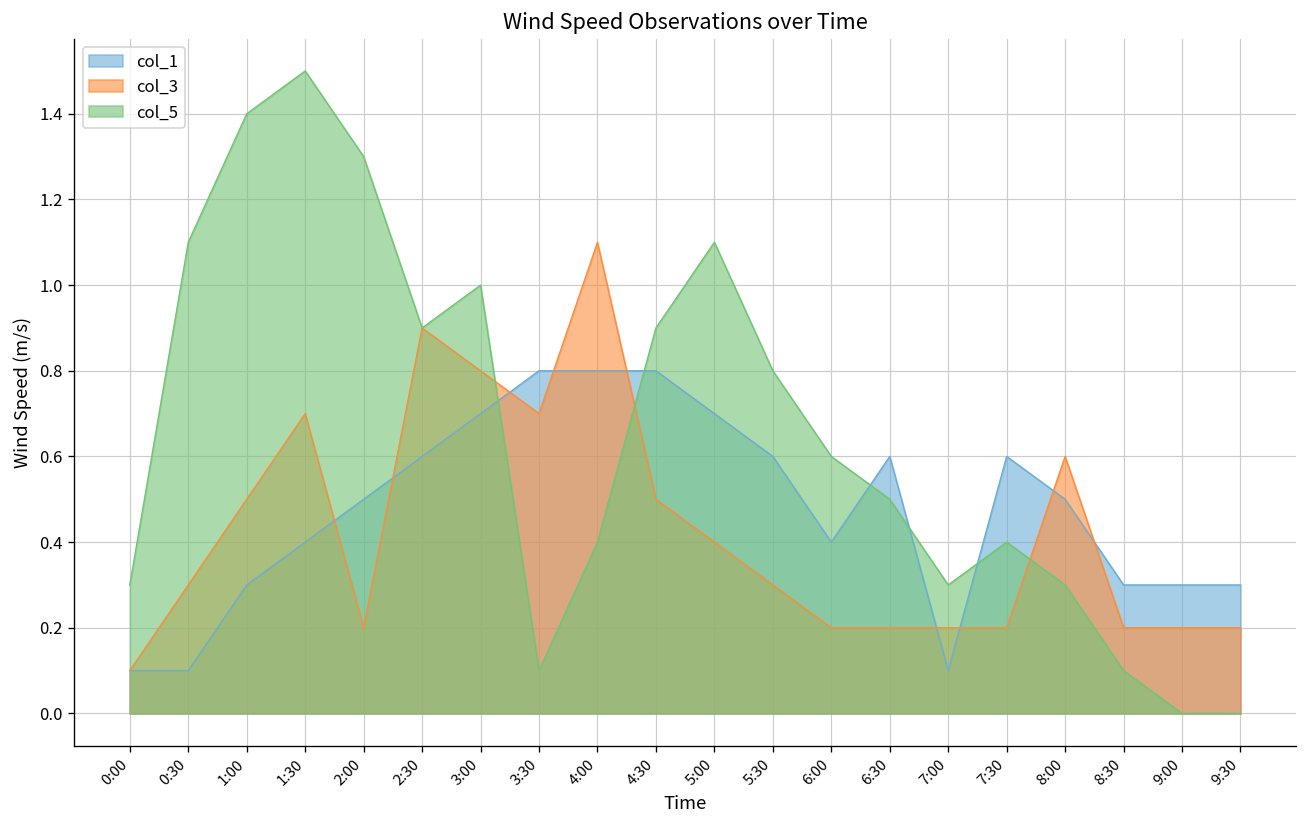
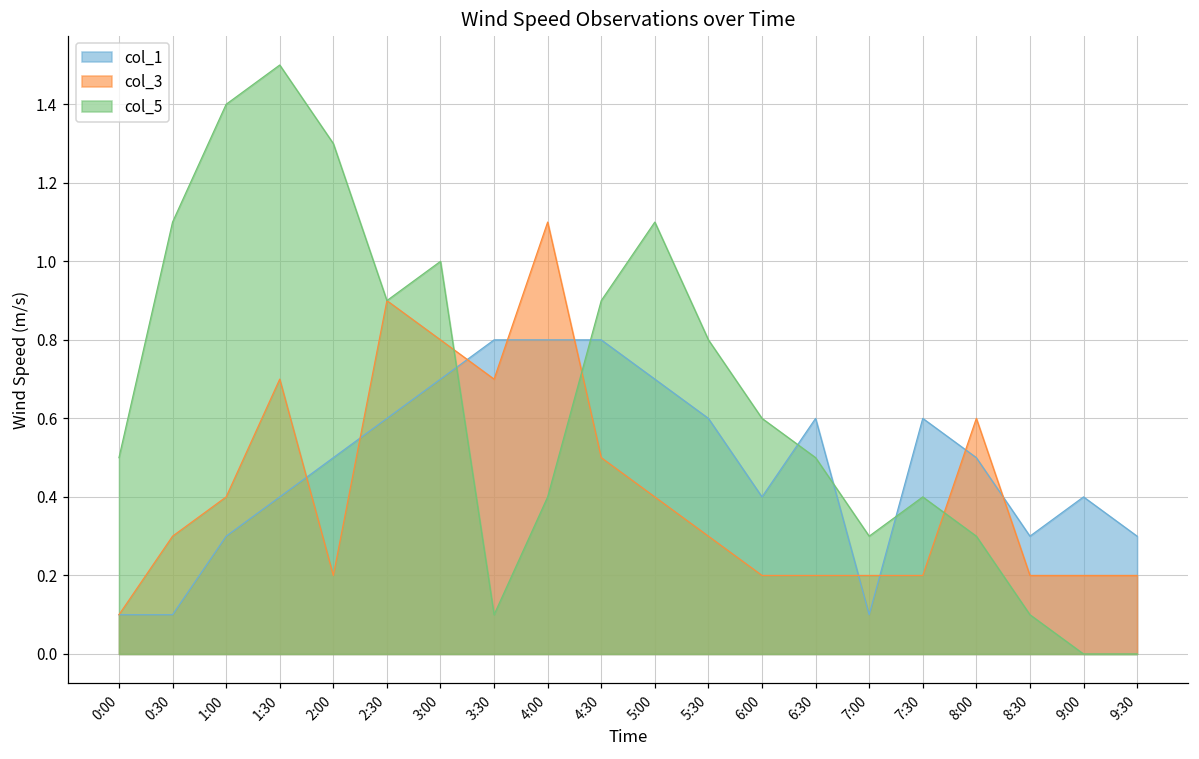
  {
    "col_1": {
      "0:30": 0.1,
      "1:00": 0.3,
      "1:30": 0.4,
      "2:00": 0.5,
      "2:30": 0.6,
      "3:00": 0.7,
      "3:30": 0.8,
      "4:00": 0.8,
      "4:30": 0.8,
      "5:00": 0.7,
      "5:30": 0.6,
      "6:00": 0.4,
      "6:30": 0.6,
      "7:00": 0.1,
      "7:30": 0.6,
      "8:00": 0.5,
      "8:30": 0.3,
-     "9:00": 0.3,
+     "9:00": 0.4,
      "9:30": 0.3
    },
    "col_3": {
      "0:30": 0.3,
-     "1:00": 0.5,
+     "1:00": 0.4,
      "1:30": 0.7,
      "2:00": 0.2,
      "3:00": 0.8,
      "3:30": 0.7,
      "4:00": 1.1,
      "4:30": 0.5,
      "5:00": 0.4,
      "5:30": 0.3,
      "6:00": 0.2,
      "6:30": 0.2,
      "7:00": 0.2,
      "7:30": 0.2,
      "8:00": 0.6,
      "8:30": 0.2,
      "9:00": 0.2,
      "9:30": 0.2
    },
    "col_5": {
-     "0:00": 0.3,
+     "0:00": 0.5,
      "0:30": 1.1,
      "1:00": 1.4,
      "1:30": 1.5,
      "2:00": 1.3,
      "3:00": 1.0,
      "3:30": 0.1,
      "4:00": 0.4,
      "4:30": 0.9,
      "5:00": 1.1,
      "5:30": 0.8,
      "6:00": 0.6,
      "6:30": 0.5,
      "7:00": 0.3,
      "7:30": 0.4,
      "8:00": 0.3,
      "8:30": 0.1,
      "9:00": 0.0,
      "9:30": 0.0
    }
  }
